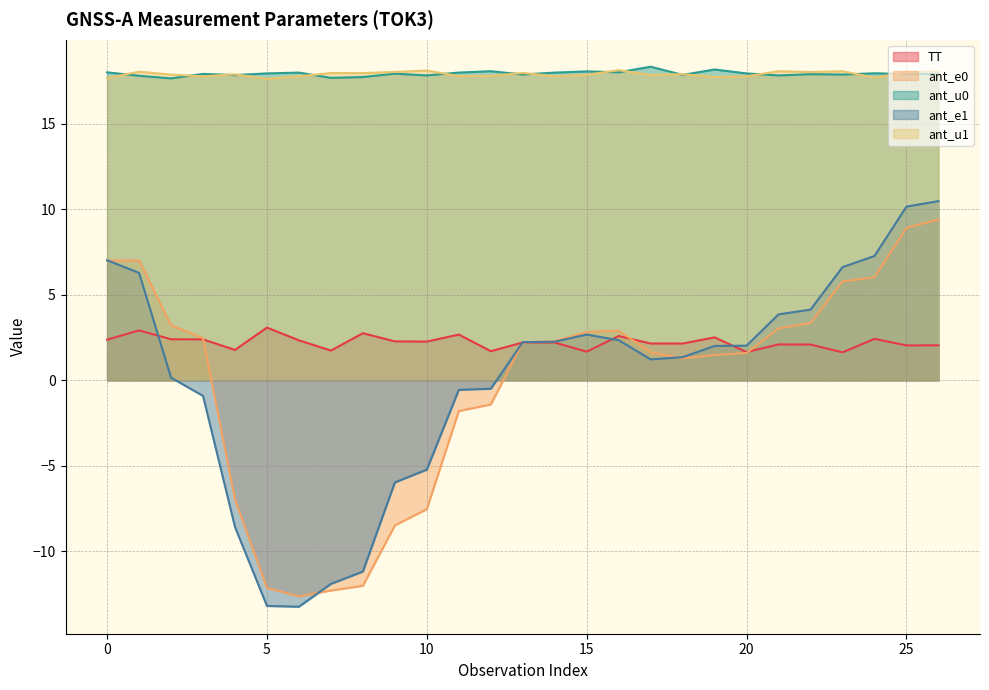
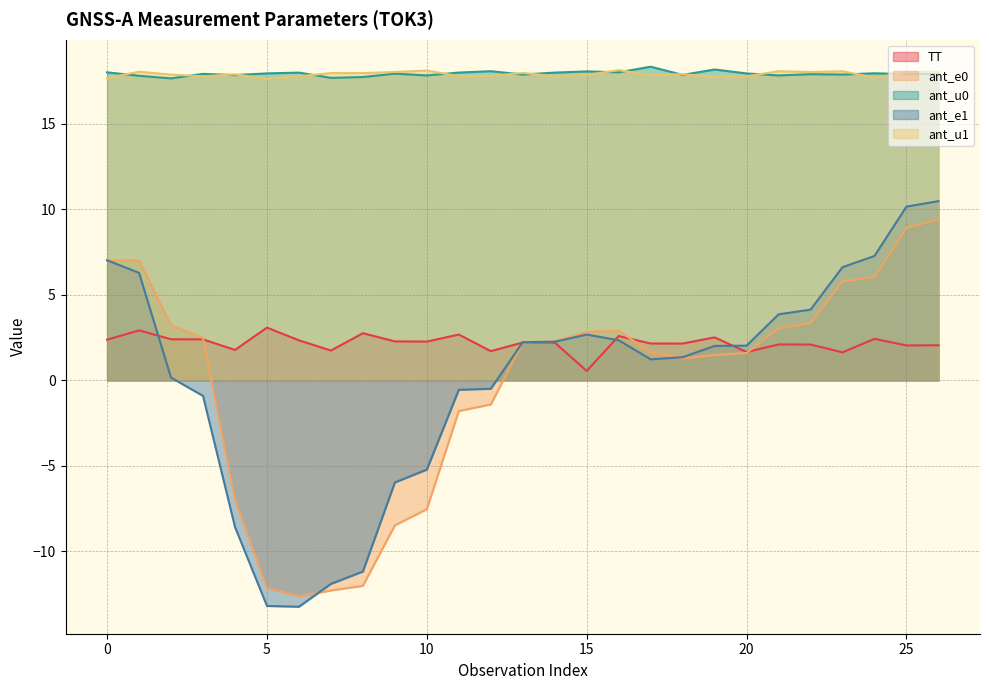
  {
    "TT": {
      "0": 2.4,
      "5": 3.1,
      "10": 2.3,
-     "15": 1.7,
+     "15": 0.5,
      "25": 2.0
    }
  }
